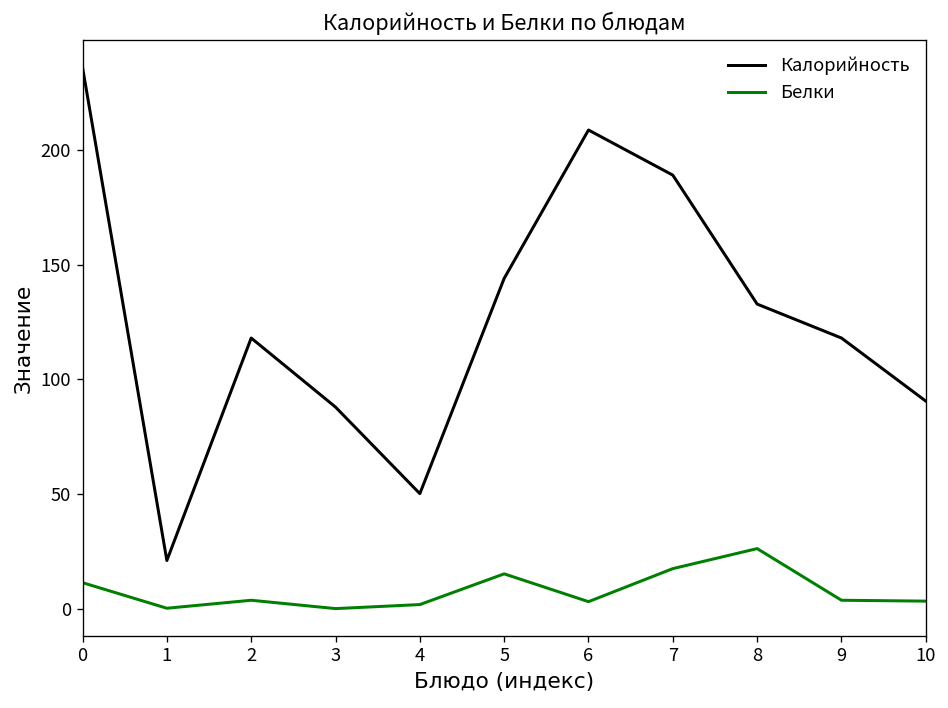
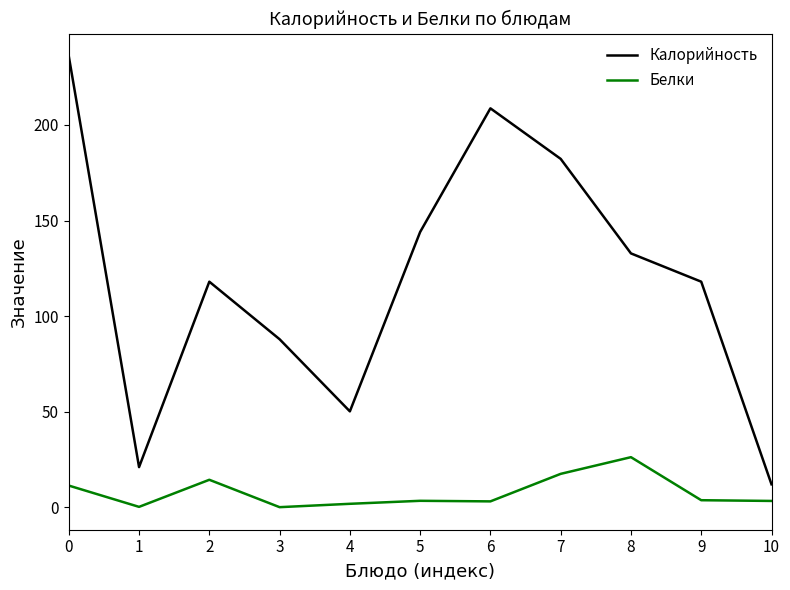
  {
    "Калорийность": {
      "0": 236,
      "1": 21,
      "2": 118,
      "3": 88,
      "4": 50,
      "5": 144,
      "6": 209,
-     "7": 189,
+     "7": 182,
      "8": 133,
      "9": 118,
-     "10": 91
+     "10": 12
    },
    "Белки": {
      "0": 11,
      "1": 0,
-     "2": 4,
+     "2": 14,
      "3": 0,
      "4": 2,
-     "5": 15,
+     "5": 3,
      "6": 3,
      "7": 17,
      "8": 26,
      "9": 4,
      "10": 3
    }
  }
